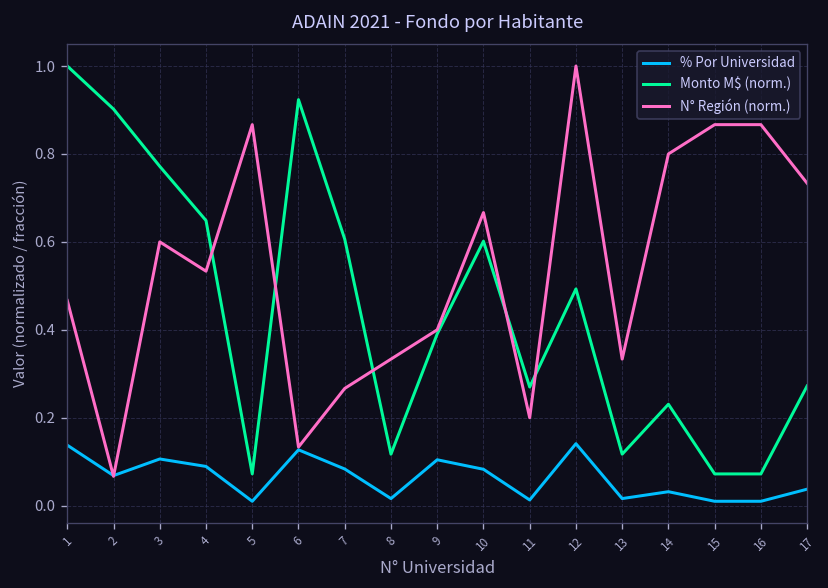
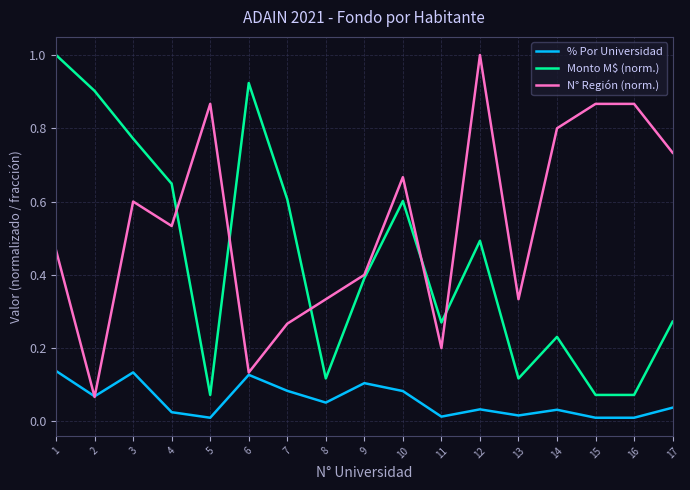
  {
    "% Por Universidad": {
      "1": 0.14,
-     "3": 0.11,
-     "4": 0.09,
+     "3": 0.13,
+     "4": 0.03,
      "5": 0.01,
      "7": 0.08,
-     "8": 0.02,
+     "8": 0.05,
      "9": 0.10,
      "10": 0.08,
      "11": 0.01,
-     "12": 0.14,
+     "12": 0.03,
      "13": 0.02,
      "14": 0.03,
      "15": 0.01,
      "16": 0.01,
      "17": 0.04
    },
    "Monto M$ (norm.)": {
      "1": 1.00,
      "2": 0.90,
      "3": 0.77,
      "4": 0.65,
      "5": 0.07,
      "6": 0.92,
      "7": 0.61,
      "8": 0.12,
      "9": 0.39,
      "10": 0.60,
      "11": 0.27,
      "12": 0.49,
      "13": 0.12,
      "14": 0.23,
      "15": 0.07,
      "16": 0.07,
      "17": 0.27
    },
    "N° Región (norm.)": {
      "1": 0.47,
      "3": 0.60,
      "4": 0.53,
      "5": 0.87,
      "7": 0.27,
      "8": 0.33,
      "9": 0.40,
      "10": 0.67,
      "11": 0.20,
      "12": 1.00,
      "13": 0.33,
      "14": 0.80,
      "15": 0.87,
      "16": 0.87,
      "17": 0.73
    }
  }
